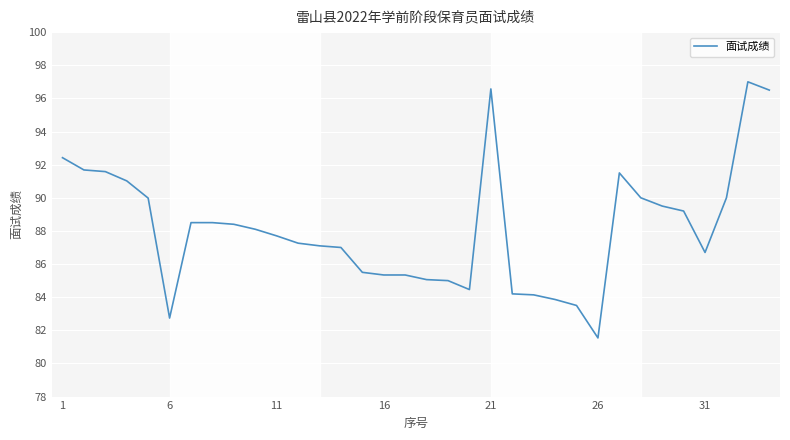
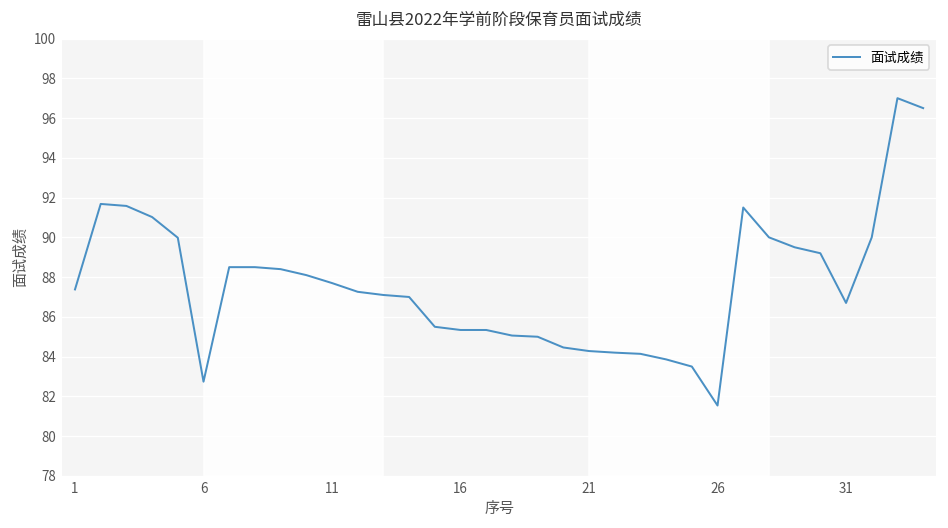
  {
-   "1": 92.4,
+   "1": 87.4,
    "6": 82.7,
    "11": 87.7,
    "16": 85.3,
-   "21": 96.6,
+   "21": 84.3,
    "26": 81.5,
    "31": 86.7
  }
